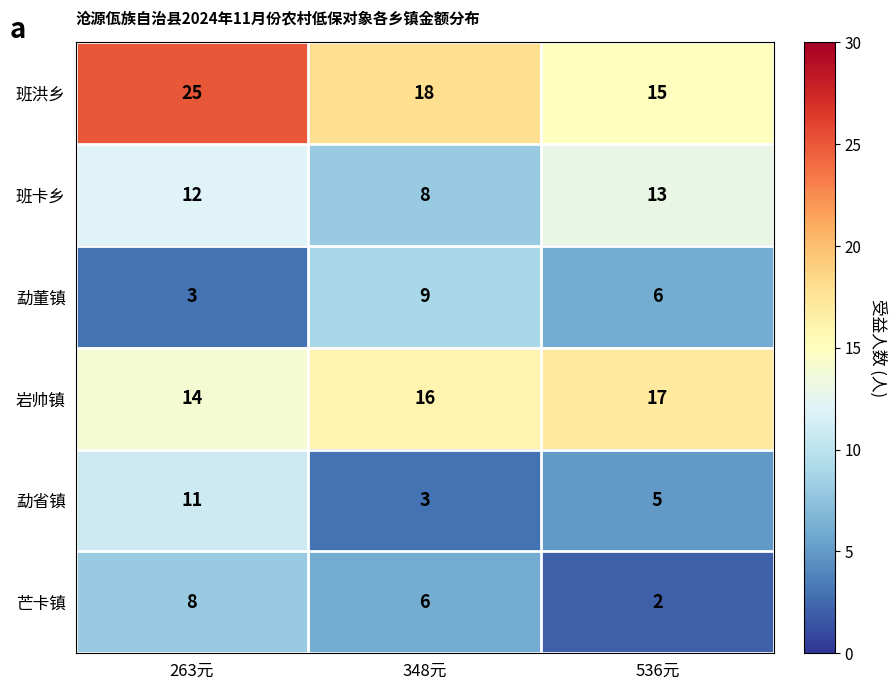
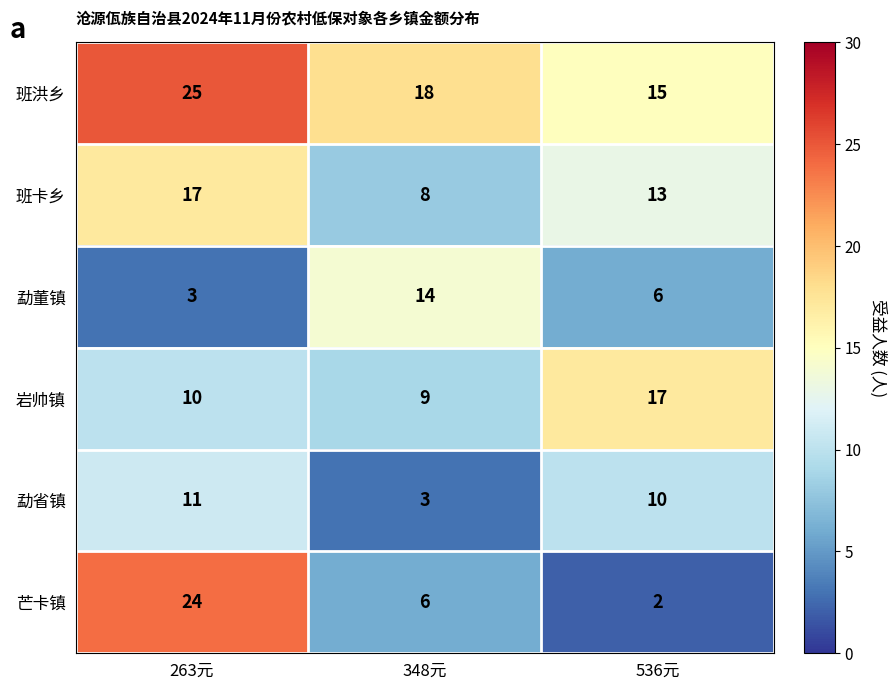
  {
    "班洪乡": {
      "263元": 25,
      "348元": 18,
      "536元": 15
    },
    "班卡乡": {
-     "263元": 12,
+     "263元": 17,
      "348元": 8,
      "536元": 13
    },
    "勐董镇": {
      "263元": 3,
-     "348元": 9,
+     "348元": 14,
      "536元": 6
    },
    "岩帅镇": {
-     "263元": 14,
-     "348元": 16,
+     "263元": 10,
+     "348元": 9,
      "536元": 17
    },
    "勐省镇": {
      "263元": 11,
      "348元": 3,
-     "536元": 5
+     "536元": 10
    },
    "芒卡镇": {
-     "263元": 8,
+     "263元": 24,
      "348元": 6,
      "536元": 2
    }
  }
